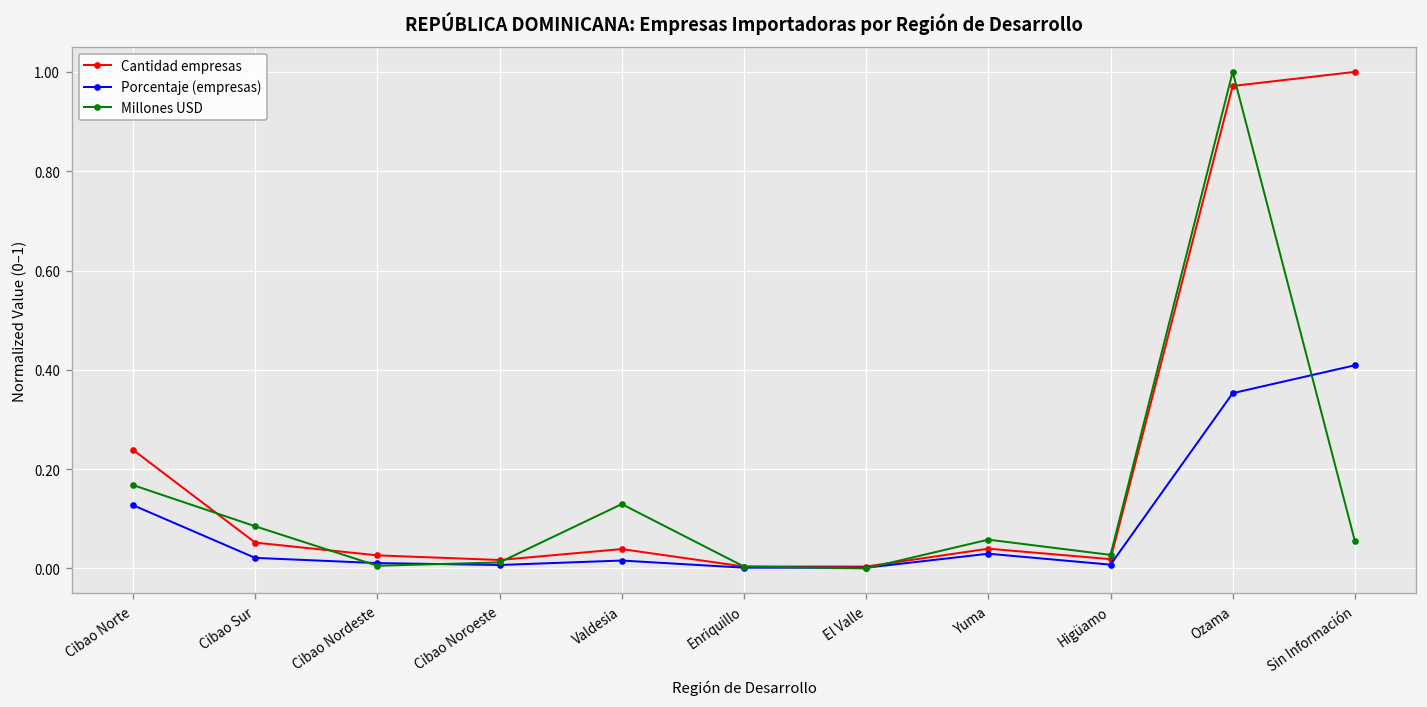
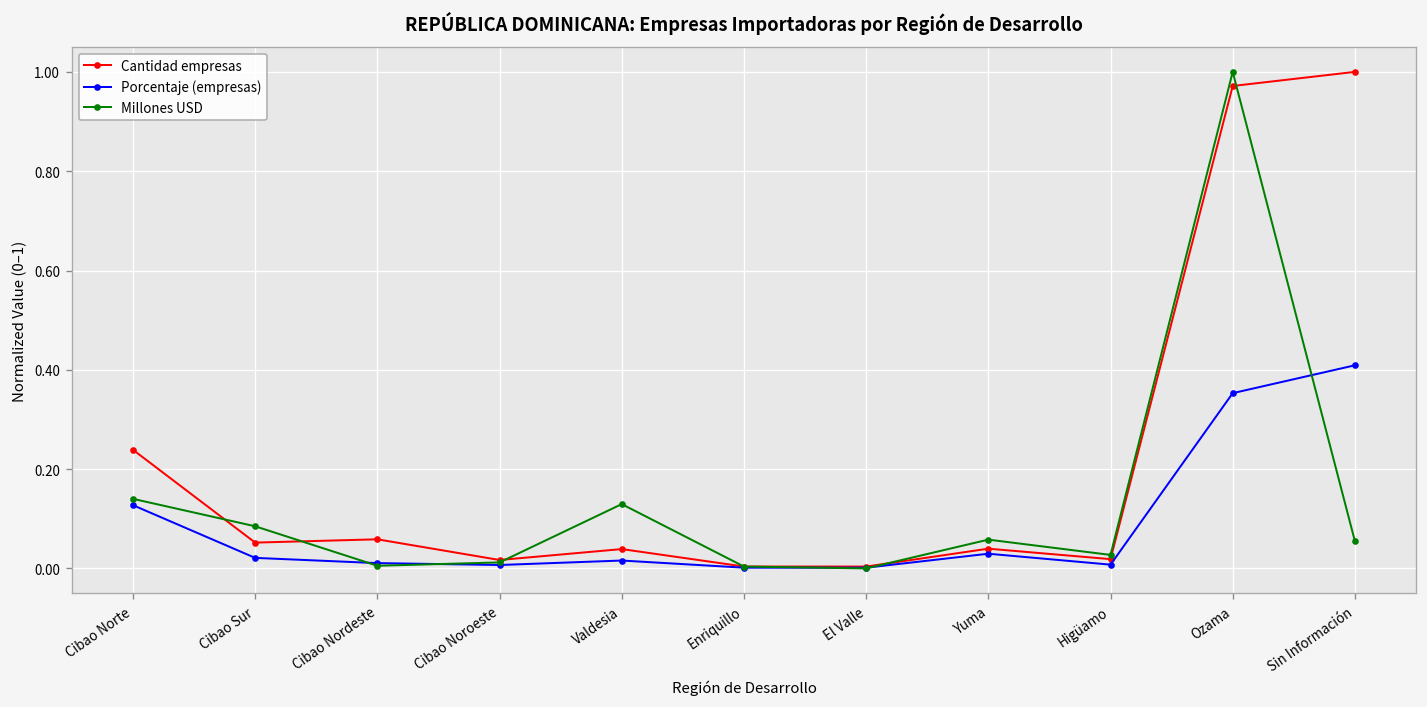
  {
    "Cantidad empresas": {
      "Cibao Norte": 0.24,
      "Cibao Sur": 0.05,
-     "Cibao Nordeste": 0.03,
+     "Cibao Nordeste": 0.06,
      "Valdesia": 0.04,
      "Yuma": 0.04,
      "Higüamo": 0.02,
      "Ozama": 0.97,
      "Sin Información": 1.00
    },
    "Porcentaje (empresas)": {
      "Cibao Norte": 0.13,
      "Cibao Sur": 0.02,
      "Valdesia": 0.02,
      "Yuma": 0.03,
      "Higüamo": 0.01,
      "Ozama": 0.35,
      "Sin Información": 0.41
    },
    "Millones USD": {
-     "Cibao Norte": 0.17,
+     "Cibao Norte": 0.14,
      "Cibao Sur": 0.08,
      "Valdesia": 0.13,
      "Yuma": 0.06,
      "Higüamo": 0.03,
      "Ozama": 1.00,
      "Sin Información": 0.05
    }
  }
